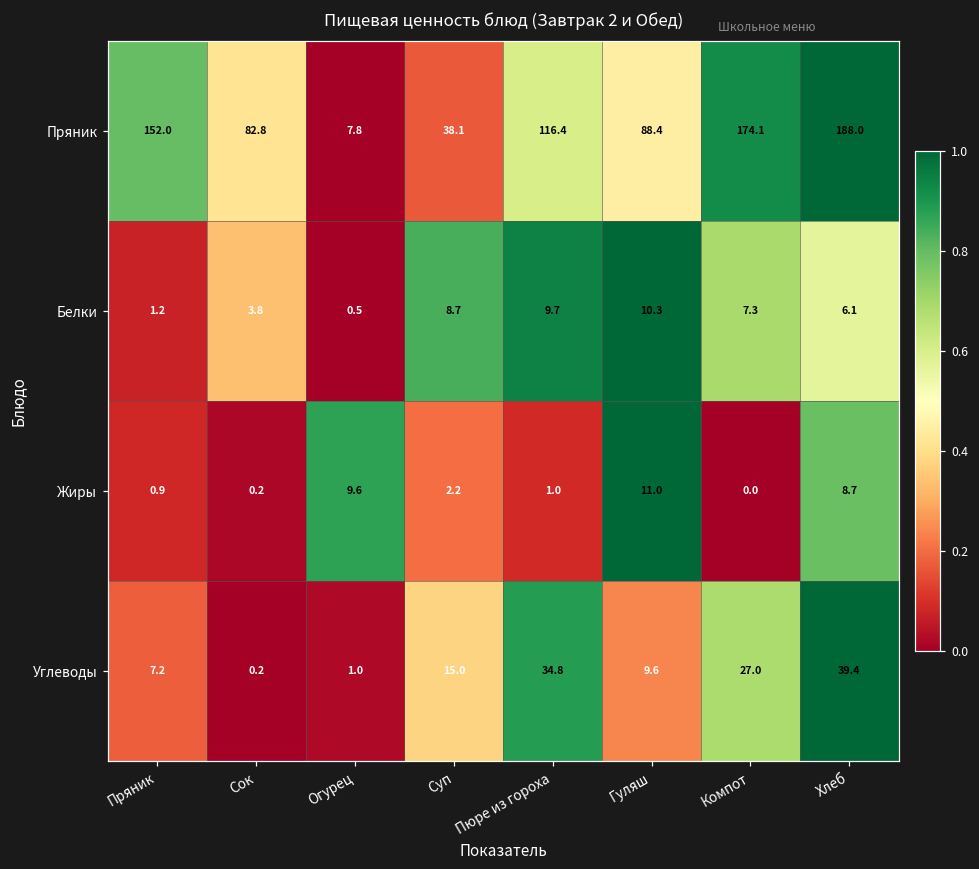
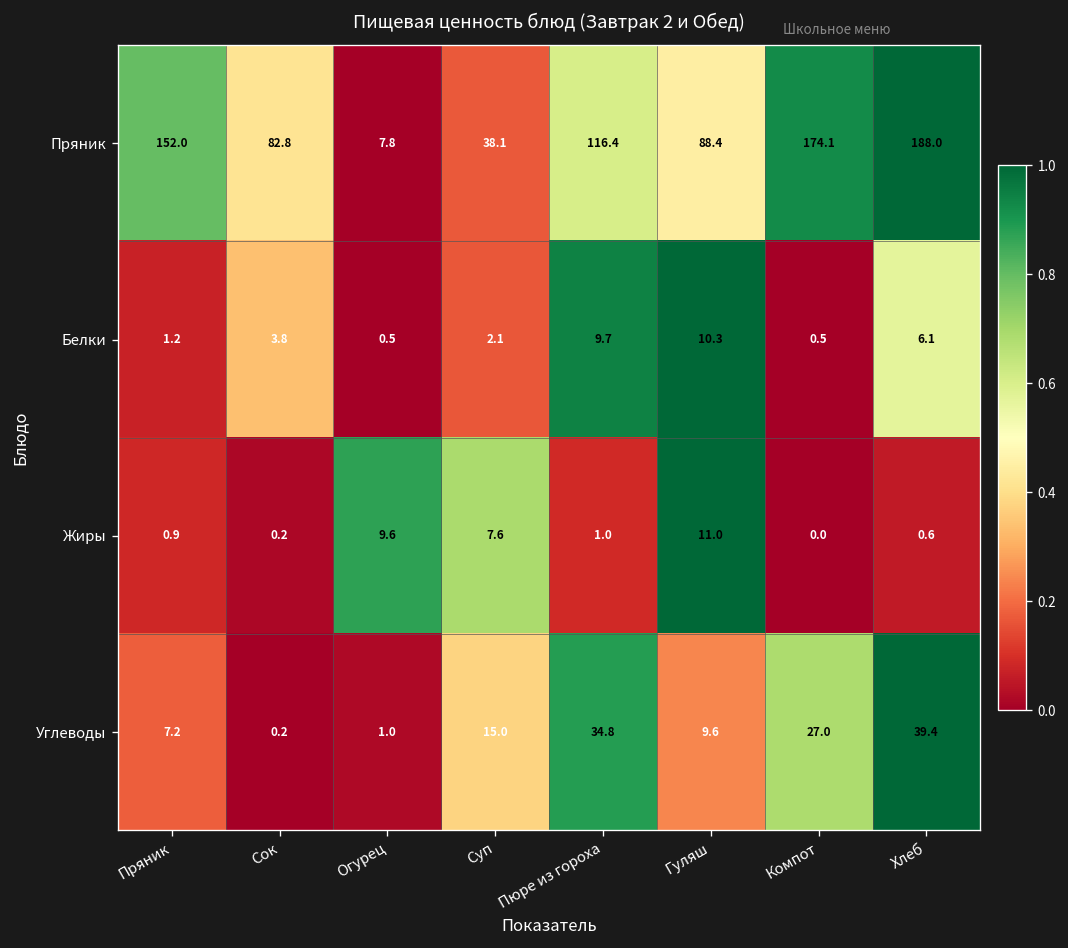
  {
    "Пряник": {
      "Пряник": 152.0,
      "Сок": 82.8,
      "Огурец": 7.8,
      "Суп": 38.1,
      "Пюре из гороха": 116.4,
      "Гуляш": 88.4,
      "Компот": 174.1,
      "Хлеб": 188.0
    },
    "Белки": {
      "Пряник": 1.2,
      "Сок": 3.8,
      "Огурец": 0.5,
-     "Суп": 8.7,
+     "Суп": 2.1,
      "Пюре из гороха": 9.7,
      "Гуляш": 10.3,
-     "Компот": 7.3,
+     "Компот": 0.5,
      "Хлеб": 6.1
    },
    "Жиры": {
      "Пряник": 0.9,
      "Сок": 0.2,
      "Огурец": 9.6,
-     "Суп": 2.2,
+     "Суп": 7.6,
      "Пюре из гороха": 1.0,
      "Гуляш": 11.0,
      "Компот": 0.0,
-     "Хлеб": 8.7
+     "Хлеб": 0.6
    },
    "Углеводы": {
      "Пряник": 7.2,
      "Сок": 0.2,
      "Огурец": 1.0,
      "Суп": 15.0,
      "Пюре из гороха": 34.8,
      "Гуляш": 9.6,
      "Компот": 27.0,
      "Хлеб": 39.4
    }
  }
